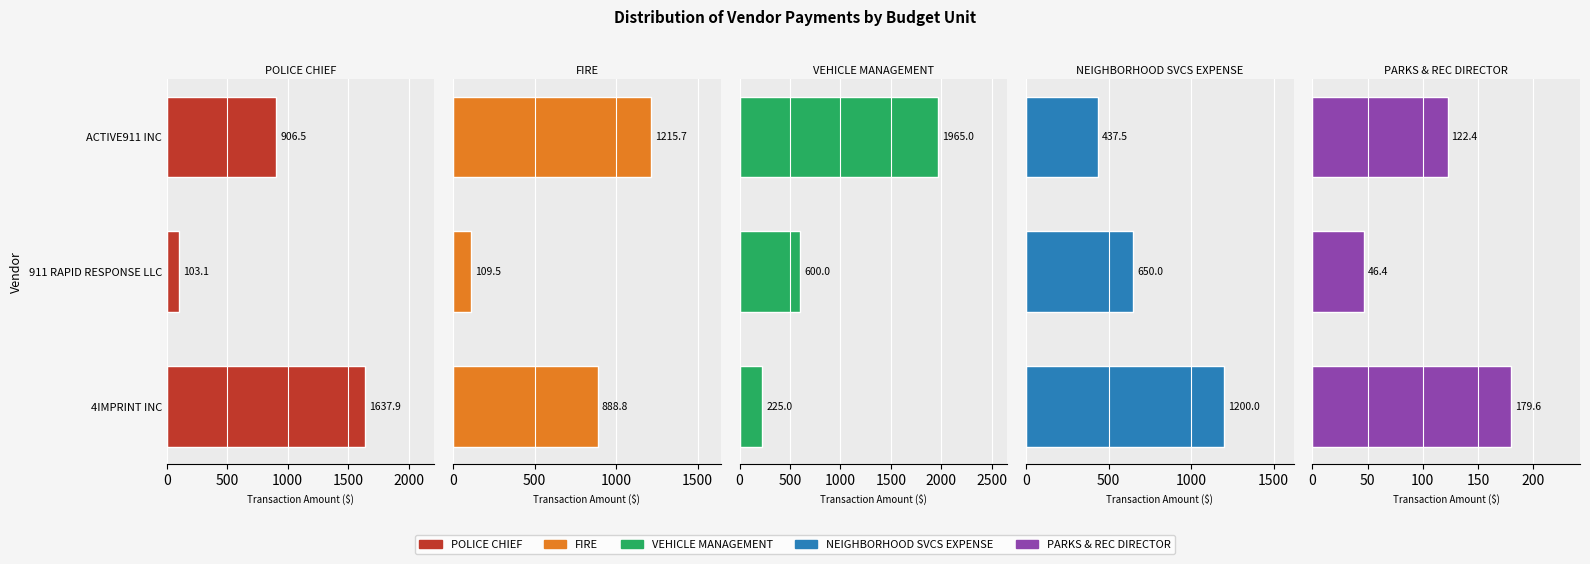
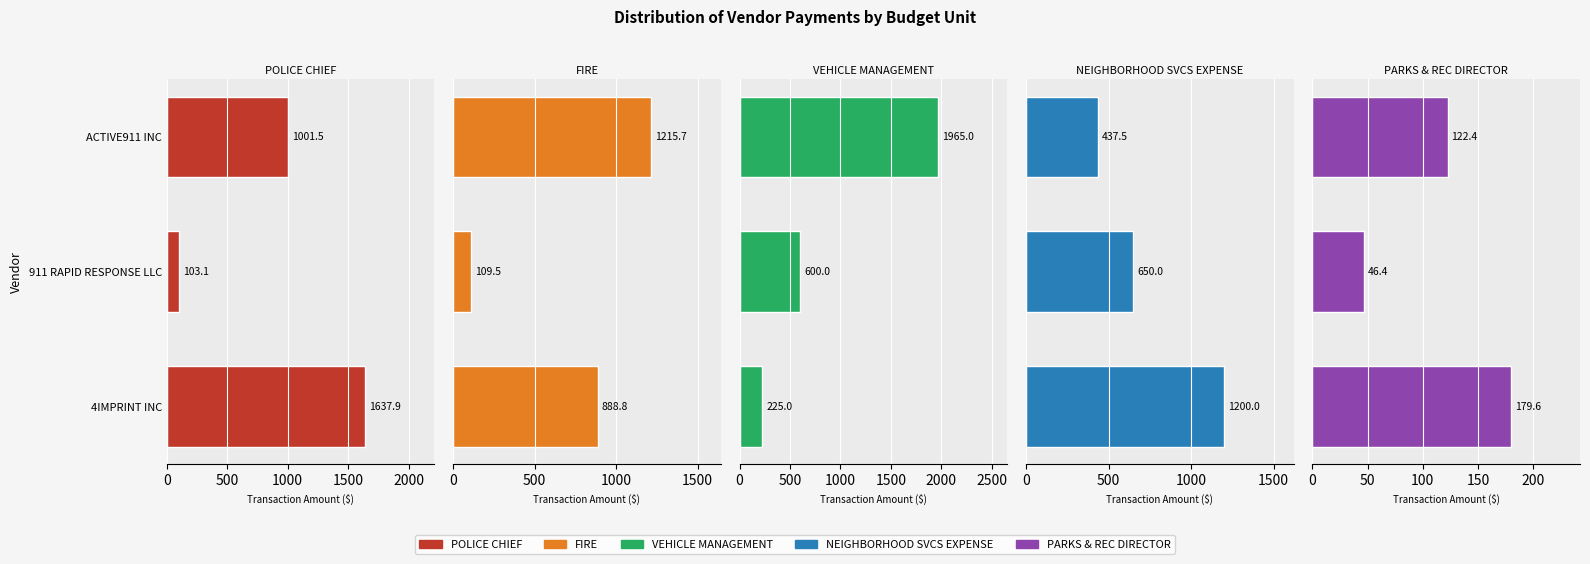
  {
    "POLICE CHIEF": {
-     "ACTIVE911 INC": 906.5,
+     "ACTIVE911 INC": 1001.5,
      "911 RAPID RESPONSE LLC": 103.1,
      "4IMPRINT INC": 1637.9
    }
  }
